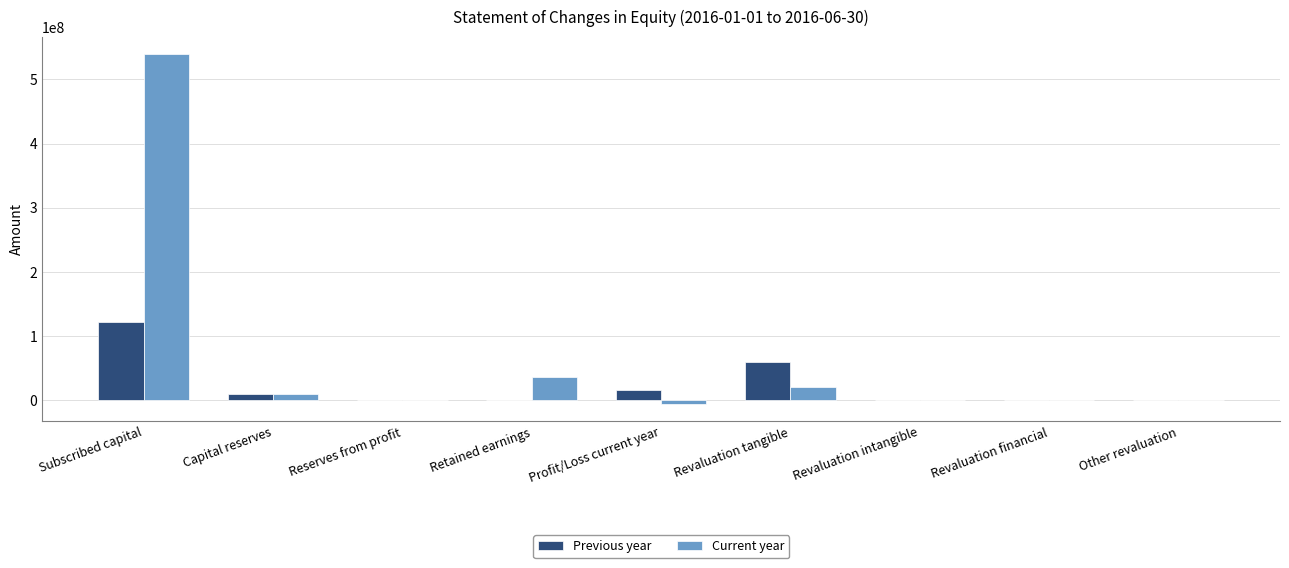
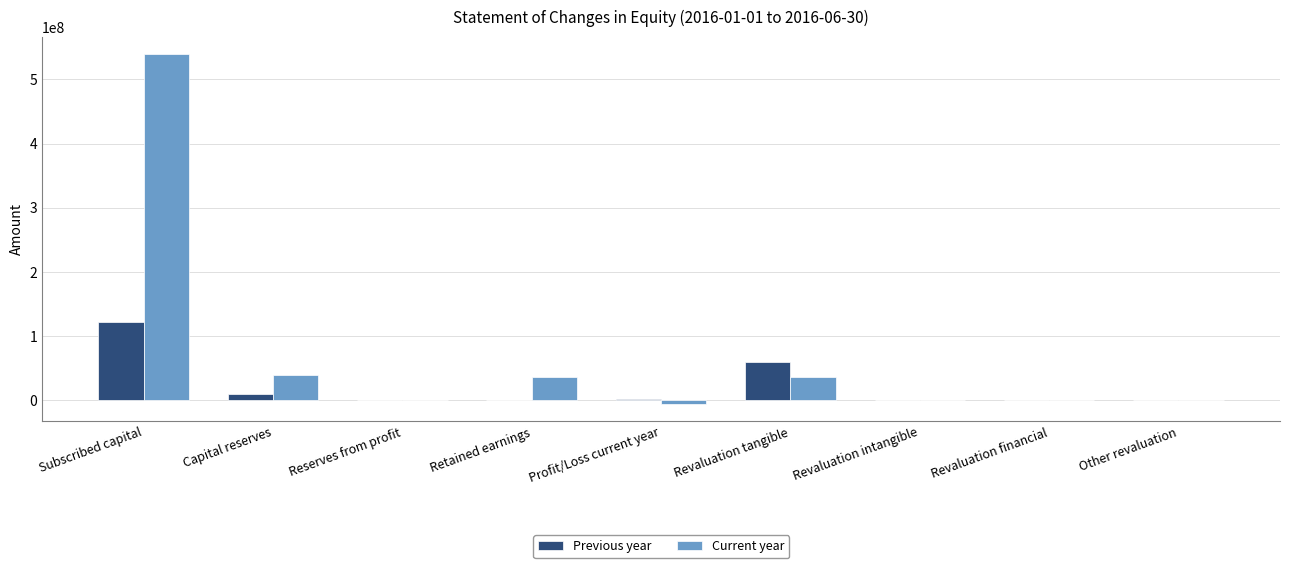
  {
    "Previous year": {
      "Subscribed capital": 120000000,
      "Capital reserves": 10000000,
      "Reserves from profit": 0,
      "Retained earnings": 0,
-     "Profit/Loss current year": 20000000,
+     "Profit/Loss current year": 0,
      "Revaluation tangible": 60000000,
      "Revaluation intangible": 0,
      "Revaluation financial": 0,
      "Other revaluation": 0
    },
    "Current year": {
      "Subscribed capital": 540000000,
-     "Capital reserves": 10000000,
+     "Capital reserves": 40000000,
      "Reserves from profit": 0,
      "Retained earnings": 40000000,
      "Profit/Loss current year": -10000000,
-     "Revaluation tangible": 20000000,
+     "Revaluation tangible": 40000000,
      "Revaluation intangible": 0,
      "Other revaluation": 0
    }
  }
